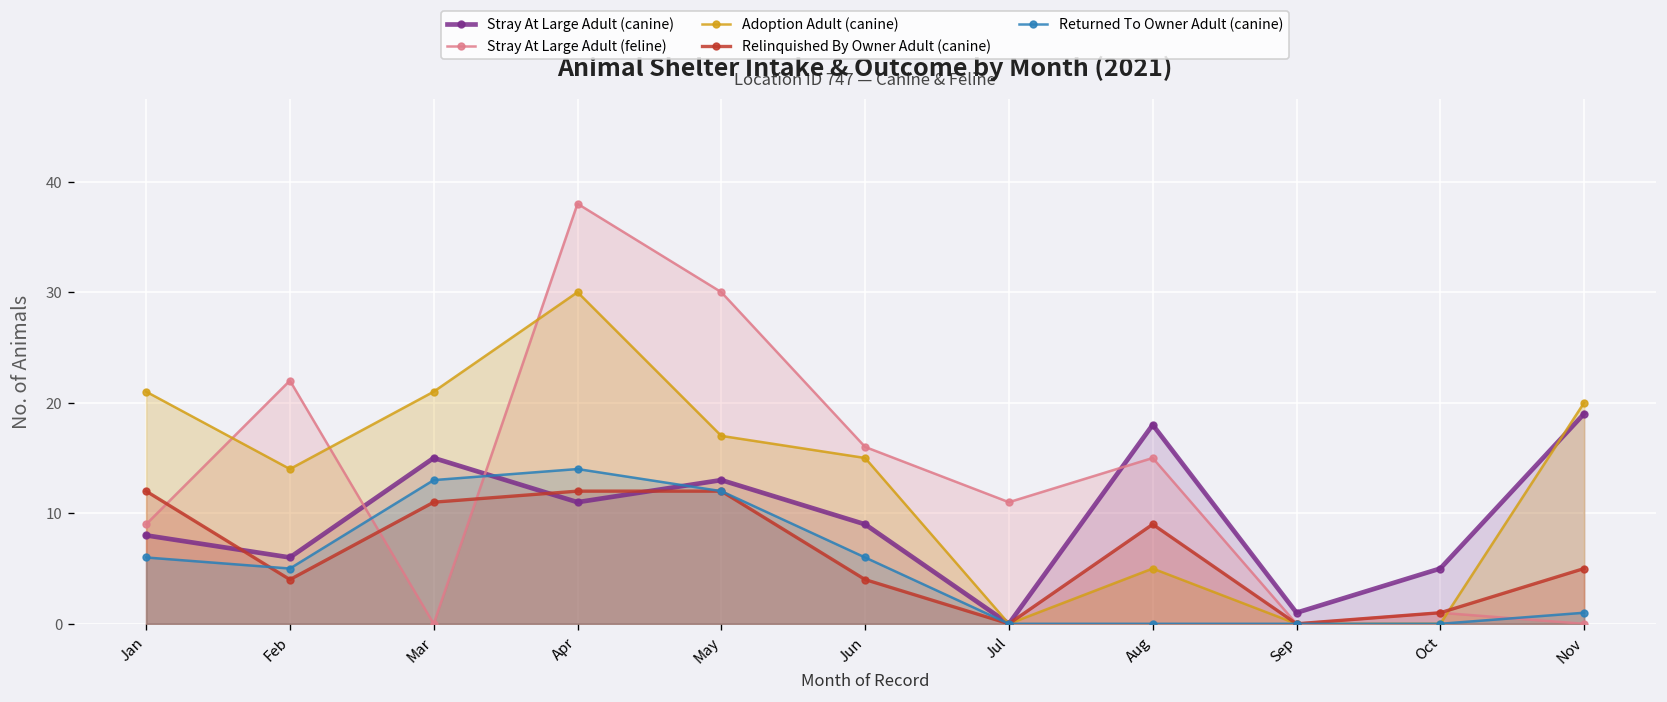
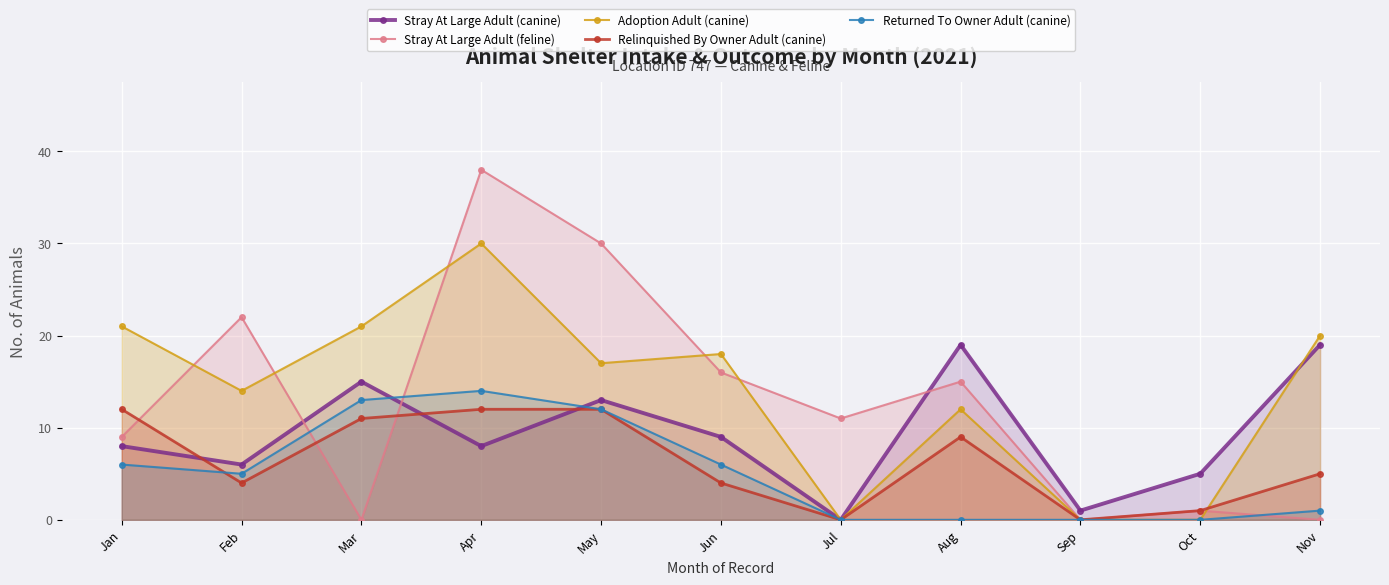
  {
    "Stray At Large Adult (canine)": {
      "Jan": 8,
      "Feb": 6,
      "Mar": 15,
-     "Apr": 11,
+     "Apr": 8,
      "May": 13,
      "Jun": 9,
-     "Aug": 18,
+     "Aug": 19,
      "Sep": 1,
      "Oct": 5,
      "Nov": 19
    },
    "Stray At Large Adult (feline)": {
      "Jan": 9,
      "Feb": 22,
      "Mar": 0,
      "Apr": 38,
      "May": 30,
      "Jun": 16,
      "Jul": 11,
      "Aug": 15,
      "Nov": 0
    },
    "Adoption Adult (canine)": {
      "Jan": 21,
      "Feb": 14,
      "Mar": 21,
      "Apr": 30,
      "May": 17,
-     "Jun": 15,
-     "Aug": 5,
+     "Jun": 18,
+     "Aug": 12,
      "Nov": 20
    },
    "Relinquished By Owner Adult (canine)": {
      "Jan": 12,
      "Feb": 4,
      "Mar": 11,
      "Apr": 12,
      "Jun": 4,
      "Aug": 9,
      "Nov": 5
    },
    "Returned To Owner Adult (canine)": {
      "Jan": 6,
      "Feb": 5,
      "Mar": 13,
      "Apr": 14,
      "Jun": 6,
      "Aug": 0,
      "Nov": 1
    }
  }
